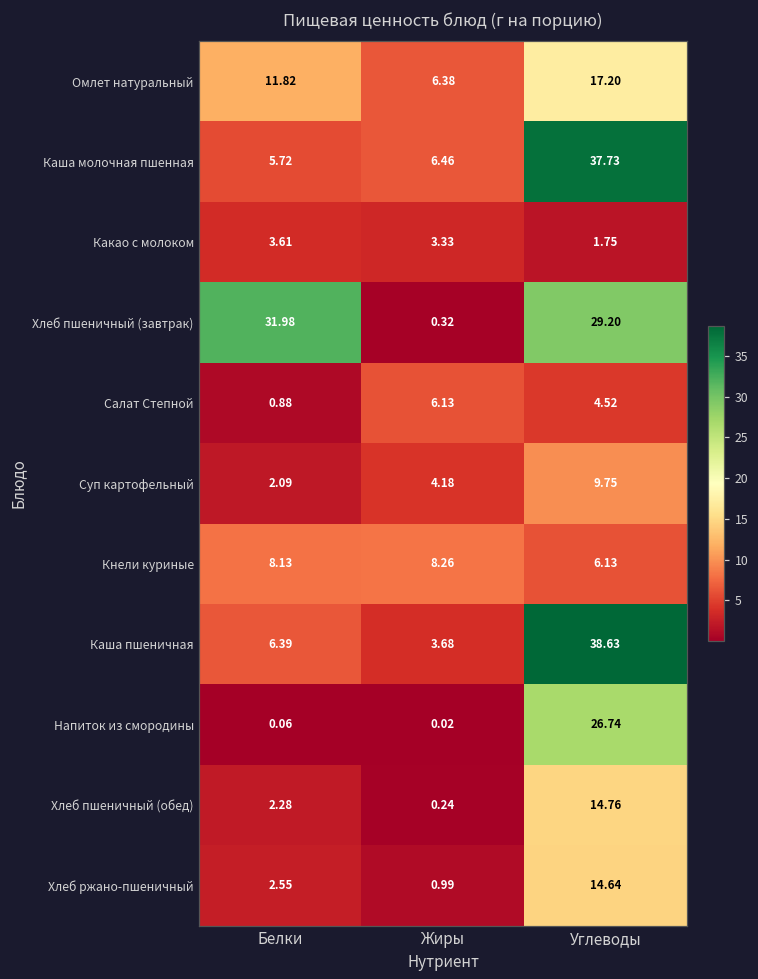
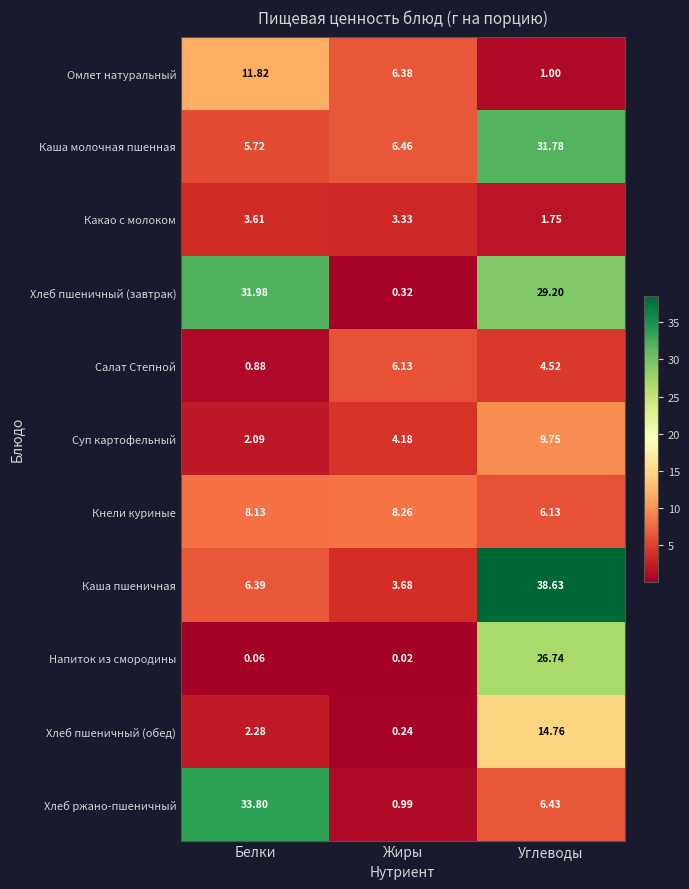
  {
    "Омлет натуральный": {
      "Белки": 11.82,
      "Жиры": 6.38,
-     "Углеводы": 17.20
+     "Углеводы": 1.00
    },
    "Каша молочная пшенная": {
      "Белки": 5.72,
      "Жиры": 6.46,
-     "Углеводы": 37.73
+     "Углеводы": 31.78
    },
    "Какао с молоком": {
      "Белки": 3.61,
      "Жиры": 3.33,
      "Углеводы": 1.75
    },
    "Хлеб пшеничный (завтрак)": {
      "Белки": 31.98,
      "Жиры": 0.32,
      "Углеводы": 29.20
    },
    "Салат Степной": {
      "Белки": 0.88,
      "Жиры": 6.13,
      "Углеводы": 4.52
    },
    "Суп картофельный": {
      "Белки": 2.09,
      "Жиры": 4.18,
      "Углеводы": 9.75
    },
    "Кнели куриные": {
      "Белки": 8.13,
      "Жиры": 8.26,
      "Углеводы": 6.13
    },
    "Каша пшеничная": {
      "Белки": 6.39,
      "Жиры": 3.68,
      "Углеводы": 38.63
    },
    "Напиток из смородины": {
      "Белки": 0.06,
      "Жиры": 0.02,
      "Углеводы": 26.74
    },
    "Хлеб пшеничный (обед)": {
      "Белки": 2.28,
      "Жиры": 0.24,
      "Углеводы": 14.76
    },
    "Хлеб ржано-пшеничный": {
-     "Белки": 2.55,
+     "Белки": 33.80,
      "Жиры": 0.99,
-     "Углеводы": 14.64
+     "Углеводы": 6.43
    }
  }
